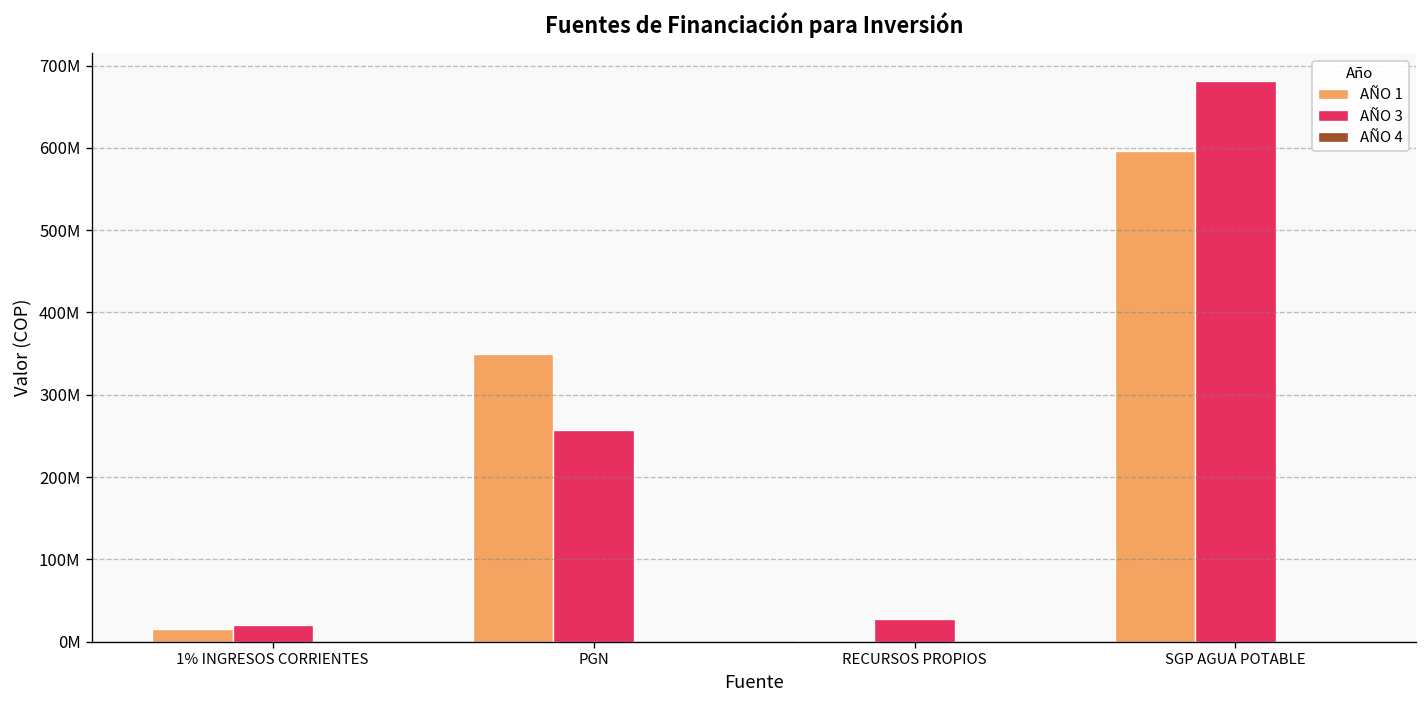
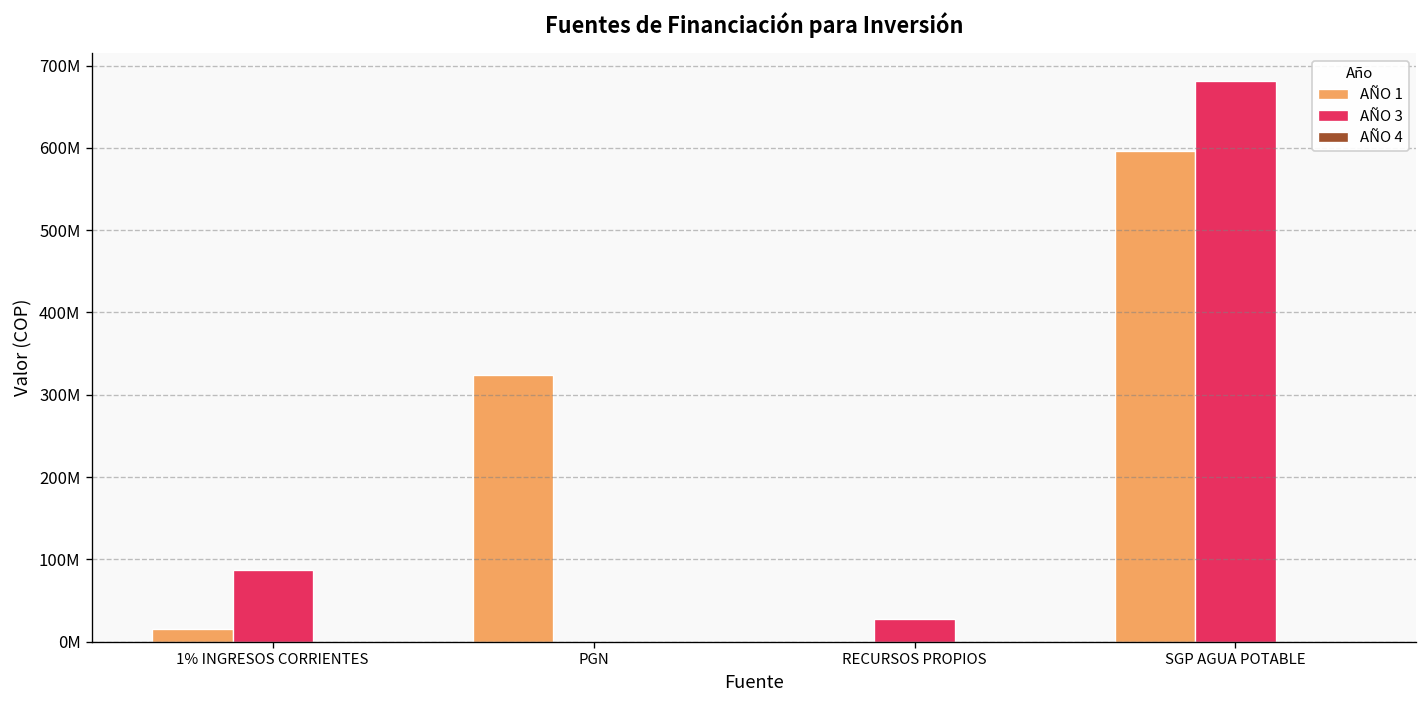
  {
    "AÑO 1": {
      "1% INGRESOS CORRIENTES": 20000000,
-     "PGN": 350000000,
+     "PGN": 320000000,
      "SGP AGUA POTABLE": 600000000
    },
    "AÑO 3": {
-     "1% INGRESOS CORRIENTES": 20000000,
-     "PGN": 260000000,
+     "1% INGRESOS CORRIENTES": 90000000,
+     "PGN": 0,
      "RECURSOS PROPIOS": 30000000,
      "SGP AGUA POTABLE": 680000000
    },
    "AÑO 4": {
      "1% INGRESOS CORRIENTES": 0,
      "PGN": 0,
      "RECURSOS PROPIOS": 0,
      "SGP AGUA POTABLE": 0
    }
  }
